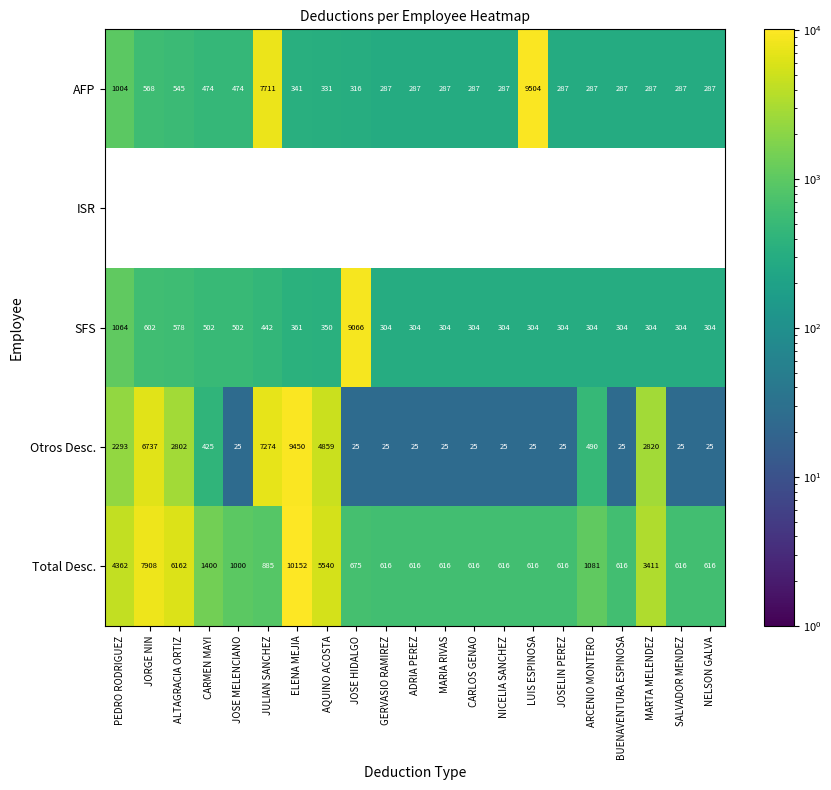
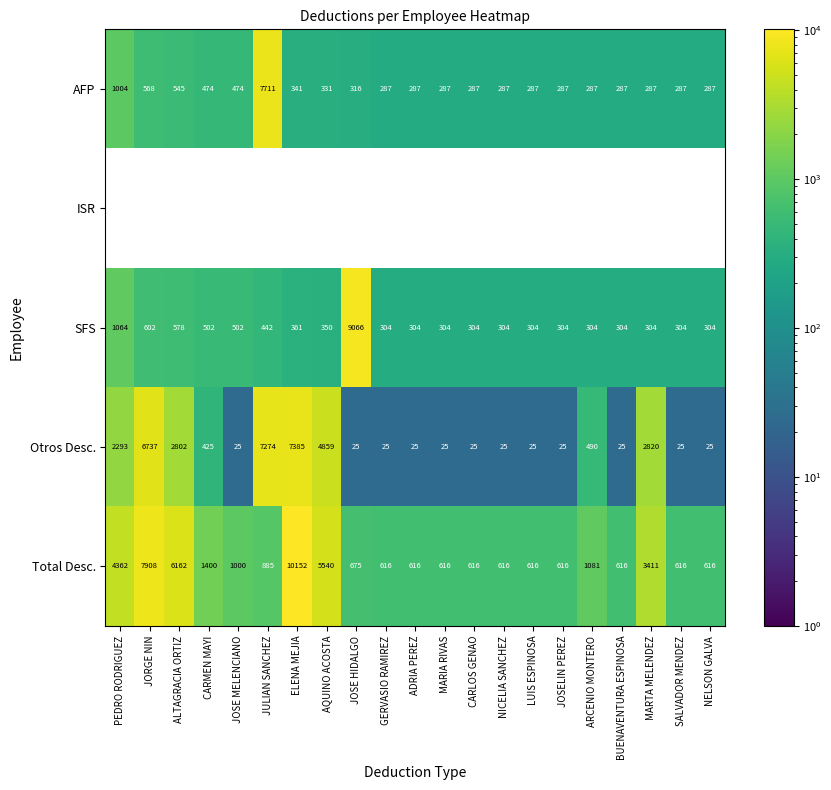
  {
    "AFP": {
      "PEDRO RODRIGUEZ": 1004,
      "JORGE NIN": 568,
      "ALTAGRACIA ORTIZ": 545,
      "CARMEN MAYI": 474,
      "JOSE MELENCIANO": 474,
      "JULIAN SANCHEZ": 7711,
      "ELENA MEJIA": 341,
      "AQUINO ACOSTA": 331,
      "JOSE HIDALGO": 316,
      "GERVASIO RAMIREZ": 287,
      "ADRIA PEREZ": 287,
      "MARIA RIVAS": 287,
      "CARLOS GENAO": 287,
      "NICELIA SANCHEZ": 287,
-     "LUIS ESPINOSA": 9504,
+     "LUIS ESPINOSA": 287,
      "JOSELIN PEREZ": 287,
      "ARCENIO MONTERO": 287,
      "BUENAVENTURA ESPINOSA": 287,
      "MARTA MELENDEZ": 287,
      "SALVADOR MENDEZ": 287,
      "NELSON GALVA": 287
    },
    "SFS": {
      "PEDRO RODRIGUEZ": 1064,
      "JORGE NIN": 602,
      "ALTAGRACIA ORTIZ": 578,
      "CARMEN MAYI": 502,
      "JOSE MELENCIANO": 502,
      "JULIAN SANCHEZ": 442,
      "ELENA MEJIA": 361,
      "AQUINO ACOSTA": 350,
      "JOSE HIDALGO": 9066,
      "GERVASIO RAMIREZ": 304,
      "ADRIA PEREZ": 304,
      "MARIA RIVAS": 304,
      "CARLOS GENAO": 304,
      "NICELIA SANCHEZ": 304,
      "LUIS ESPINOSA": 304,
      "JOSELIN PEREZ": 304,
      "ARCENIO MONTERO": 304,
      "BUENAVENTURA ESPINOSA": 304,
      "MARTA MELENDEZ": 304,
      "SALVADOR MENDEZ": 304,
      "NELSON GALVA": 304
    },
    "Otros Desc.": {
      "PEDRO RODRIGUEZ": 2293,
      "JORGE NIN": 6737,
      "ALTAGRACIA ORTIZ": 2802,
      "CARMEN MAYI": 425,
      "JOSE MELENCIANO": 25,
      "JULIAN SANCHEZ": 7274,
-     "ELENA MEJIA": 9450,
+     "ELENA MEJIA": 7385,
      "AQUINO ACOSTA": 4859,
      "JOSE HIDALGO": 25,
      "GERVASIO RAMIREZ": 25,
      "ADRIA PEREZ": 25,
      "MARIA RIVAS": 25,
      "CARLOS GENAO": 25,
      "NICELIA SANCHEZ": 25,
      "LUIS ESPINOSA": 25,
      "JOSELIN PEREZ": 25,
      "ARCENIO MONTERO": 490,
      "BUENAVENTURA ESPINOSA": 25,
      "MARTA MELENDEZ": 2820,
      "SALVADOR MENDEZ": 25,
      "NELSON GALVA": 25
    },
    "Total Desc.": {
      "PEDRO RODRIGUEZ": 4362,
      "JORGE NIN": 7908,
      "ALTAGRACIA ORTIZ": 6162,
      "CARMEN MAYI": 1400,
      "JOSE MELENCIANO": 1000,
      "JULIAN SANCHEZ": 885,
      "ELENA MEJIA": 10152,
      "AQUINO ACOSTA": 5540,
      "JOSE HIDALGO": 675,
      "GERVASIO RAMIREZ": 616,
      "ADRIA PEREZ": 616,
      "MARIA RIVAS": 616,
      "CARLOS GENAO": 616,
      "NICELIA SANCHEZ": 616,
      "LUIS ESPINOSA": 616,
      "JOSELIN PEREZ": 616,
      "ARCENIO MONTERO": 1081,
      "BUENAVENTURA ESPINOSA": 616,
      "MARTA MELENDEZ": 3411,
      "SALVADOR MENDEZ": 616,
      "NELSON GALVA": 616
    }
  }
